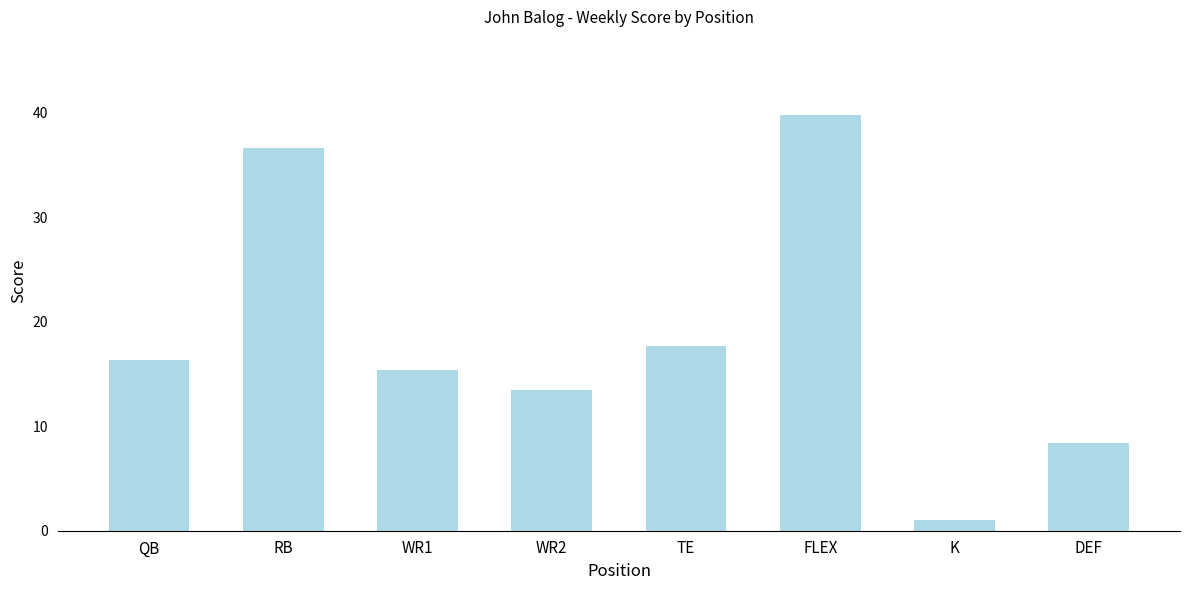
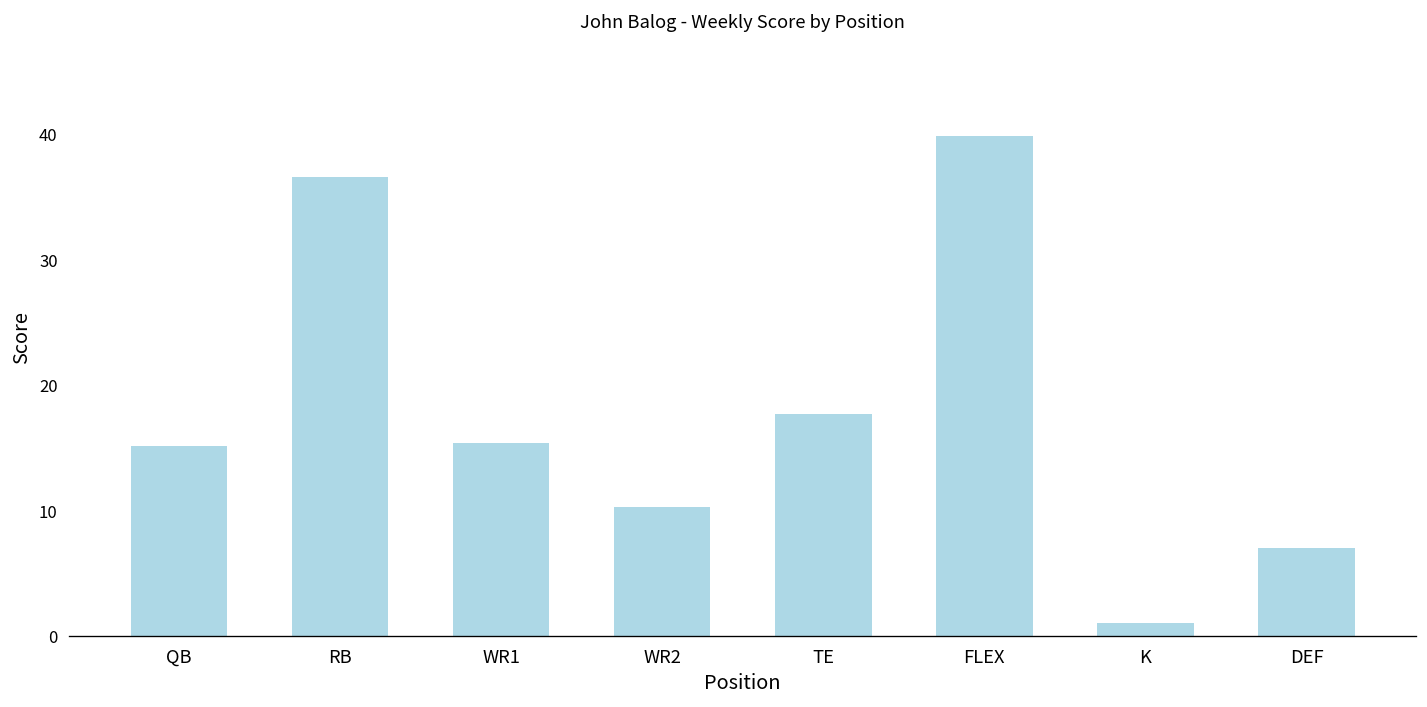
  {
-   "QB": 16.3,
+   "QB": 15.1,
    "RB": 36.6,
    "WR1": 15.4,
-   "WR2": 13.5,
+   "WR2": 10.3,
    "TE": 17.7,
    "FLEX": 39.8,
    "K": 1.0,
-   "DEF": 8.4
+   "DEF": 7.0
  }
